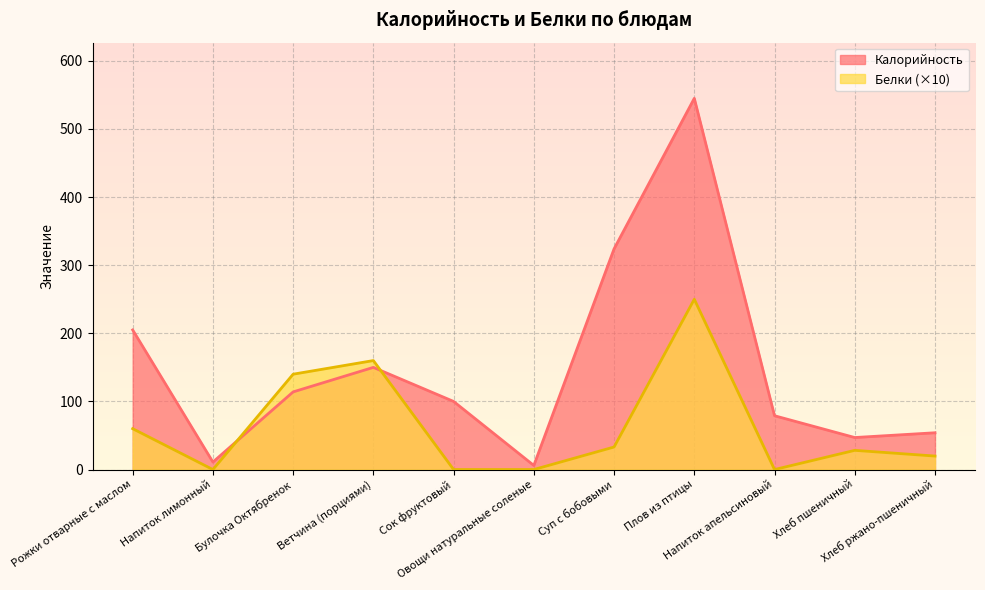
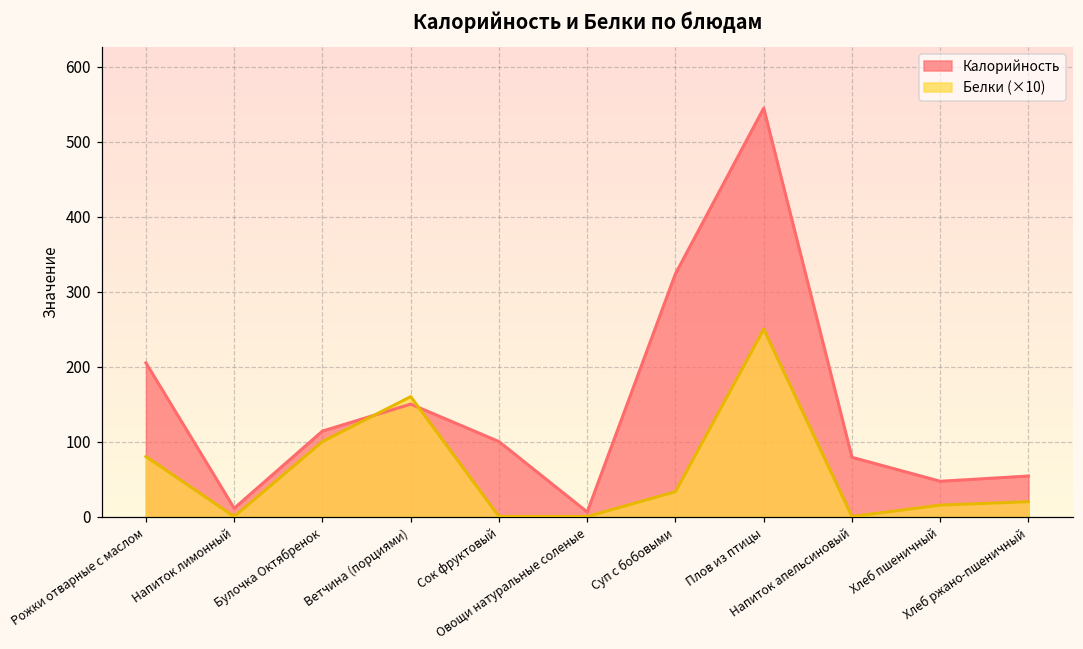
  {
    "Калорийность": {
      "Рожки отварные с маслом": 210,
      "Напиток лимонный": 10,
      "Булочка Октябренок": 110,
      "Ветчина (порциями)": 150,
      "Сок фруктовый": 100,
      "Овощи натуральные соленые": 10,
      "Суп с бобовыми": 320,
      "Плов из птицы": 550,
      "Напиток апельсиновый": 80,
      "Хлеб пшеничный": 50,
      "Хлеб ржано-пшеничный": 50
    },
    "Белки (×10)": {
-     "Рожки отварные с маслом": 60,
+     "Рожки отварные с маслом": 80,
      "Напиток лимонный": 0,
-     "Булочка Октябренок": 140,
+     "Булочка Октябренок": 100,
      "Ветчина (порциями)": 160,
      "Сок фруктовый": 0,
      "Овощи натуральные соленые": 0,
      "Суп с бобовыми": 30,
      "Плов из птицы": 250,
      "Напиток апельсиновый": 0,
-     "Хлеб пшеничный": 30,
+     "Хлеб пшеничный": 20,
      "Хлеб ржано-пшеничный": 20
    }
  }
